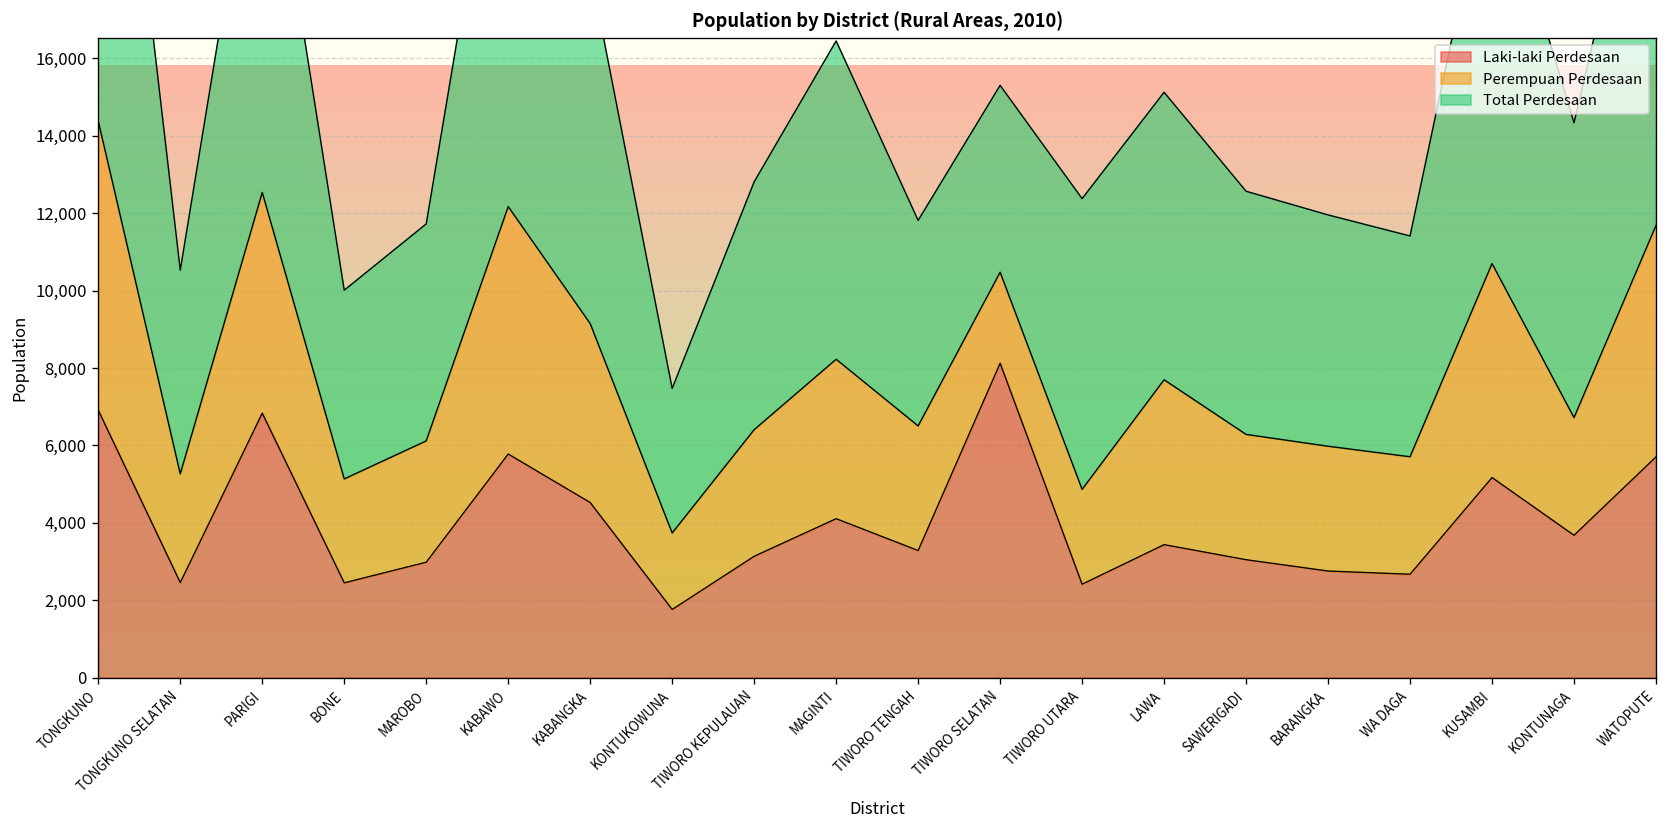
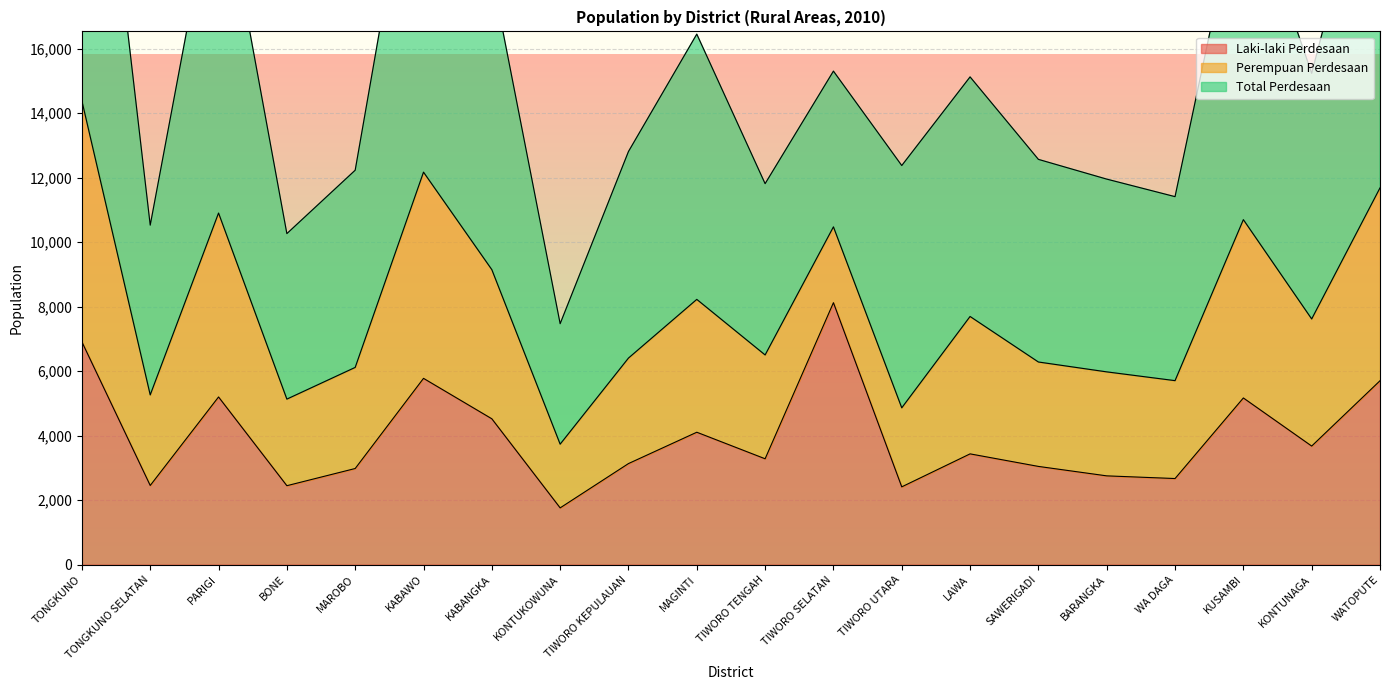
  {
    "Laki-laki Perdesaan": {
      "TONGKUNO": "6,900",
      "TONGKUNO SELATAN": "2,500",
-     "PARIGI": "6,800",
+     "PARIGI": "5,200",
      "BONE": "2,400",
      "MAROBO": "3,000",
      "KABAWO": "5,800",
      "KABANGKA": "4,500",
      "KONTUKOWUNA": "1,800",
      "TIWORO KEPULAUAN": "3,100",
      "MAGINTI": "4,100",
      "TIWORO TENGAH": "3,300",
      "TIWORO SELATAN": "8,100",
      "TIWORO UTARA": "2,400",
      "LAWA": "3,400",
      "SAWERIGADI": "3,000",
      "BARANGKA": "2,800",
      "WA DAGA": "2,700",
      "KUSAMBI": "5,200",
      "KONTUNAGA": "3,700",
      "WATOPUTE": "5,700"
    },
    "Perempuan Perdesaan": {
      "TONGKUNO": "7,500",
      "TONGKUNO SELATAN": "2,800",
      "PARIGI": "5,700",
      "BONE": "2,700",
      "MAROBO": "3,100",
      "KABAWO": "6,400",
      "KABANGKA": "4,600",
      "KONTUKOWUNA": "2,000",
      "TIWORO KEPULAUAN": "3,300",
      "MAGINTI": "4,100",
      "TIWORO TENGAH": "3,200",
      "TIWORO SELATAN": "2,400",
      "TIWORO UTARA": "2,500",
      "LAWA": "4,300",
      "SAWERIGADI": "3,200",
      "BARANGKA": "3,200",
      "WA DAGA": "3,000",
      "KUSAMBI": "5,500",
-     "KONTUNAGA": "3,000",
+     "KONTUNAGA": "3,900",
      "WATOPUTE": "6,000"
    },
    "Total Perdesaan": {
      "TONGKUNO SELATAN": "5,300",
-     "BONE": "4,900",
-     "MAROBO": "5,600",
+     "BONE": "5,100",
+     "MAROBO": "6,100",
      "KONTUKOWUNA": "3,700",
      "TIWORO KEPULAUAN": "6,400",
      "MAGINTI": "8,200",
      "TIWORO TENGAH": "5,300",
      "TIWORO SELATAN": "4,800",
      "TIWORO UTARA": "7,500",
      "LAWA": "7,400",
      "SAWERIGADI": "6,300",
      "BARANGKA": "6,000",
      "WA DAGA": "5,700"
    }
  }
